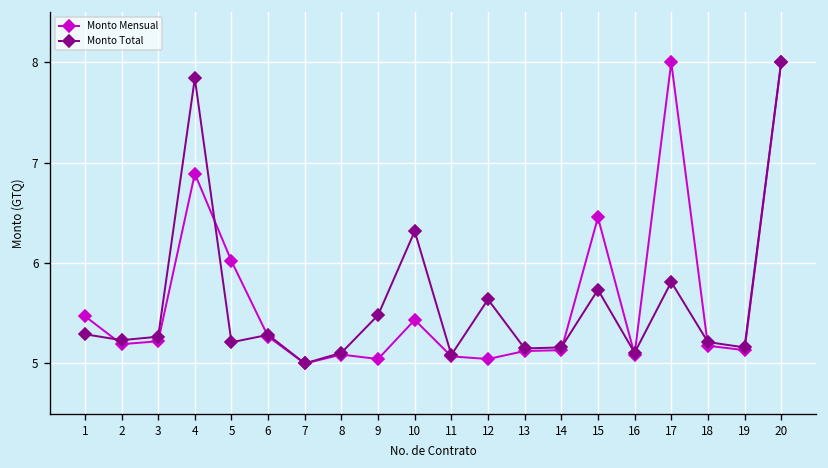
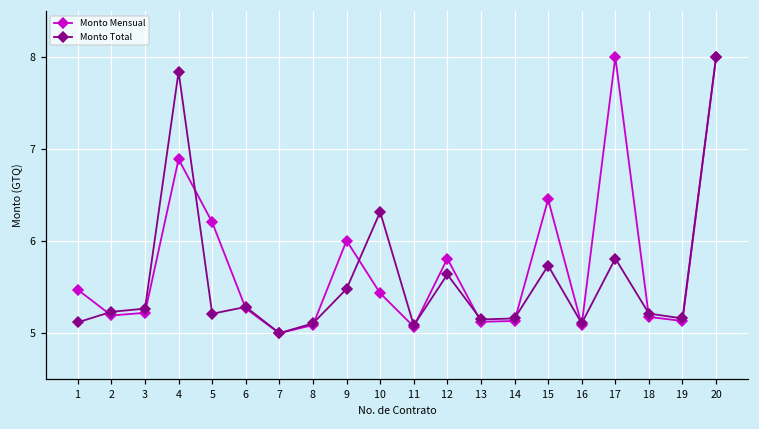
  {
    "Monto Mensual": {
      "1": 5.5,
      "2": 5.2,
      "3": 5.2,
      "4": 6.9,
-     "5": 6.0,
-     "9": 5.0,
+     "5": 6.2,
+     "9": 6.0,
      "10": 5.4,
-     "12": 5.0,
+     "12": 5.8,
      "15": 6.5,
      "17": 8.0,
      "18": 5.2
    },
    "Monto Total": {
-     "1": 5.3,
+     "1": 5.1,
      "2": 5.2,
      "3": 5.3,
      "4": 7.8,
      "5": 5.2,
      "9": 5.5,
      "10": 6.3,
      "12": 5.6,
      "15": 5.7,
      "17": 5.8,
      "18": 5.2
    }
  }
